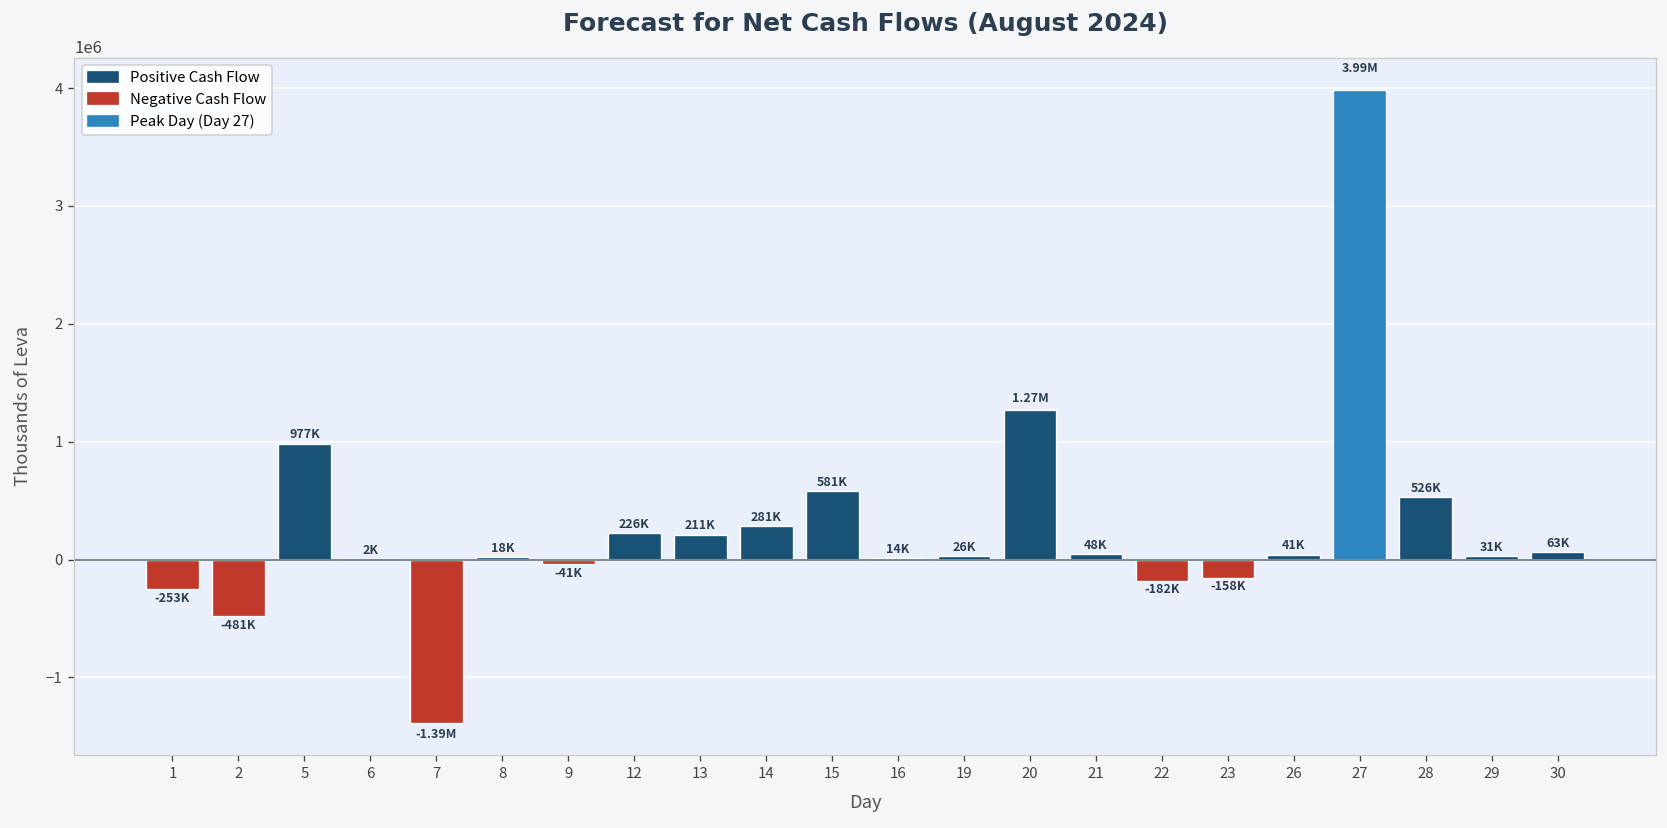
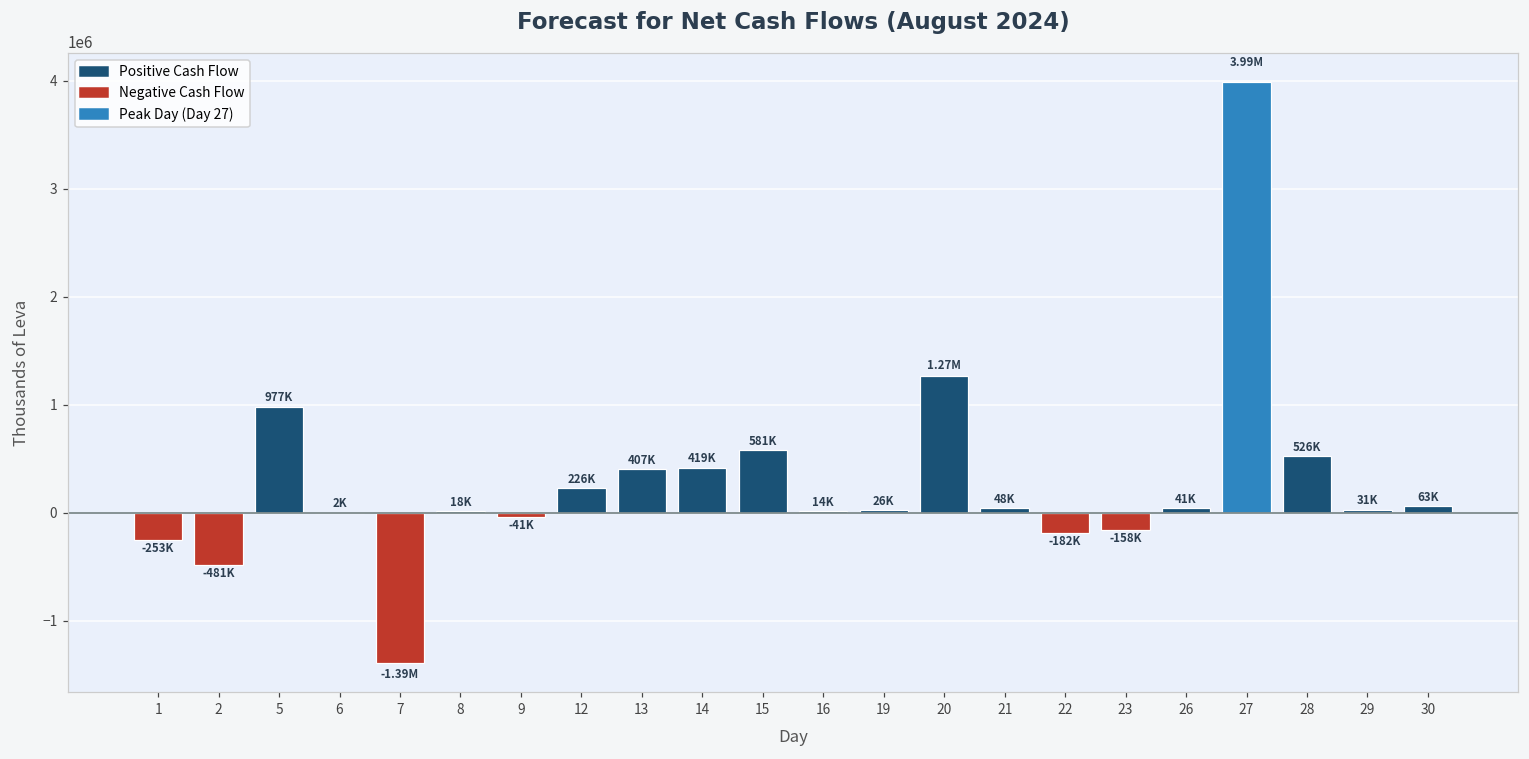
  {
    "1": "-253K",
    "2": "-481K",
    "5": "977K",
    "6": "2K",
    "7": "-1.39M",
    "8": "18K",
    "9": "-41K",
    "12": "226K",
-   "13": "211K",
-   "14": "281K",
+   "13": "407K",
+   "14": "419K",
    "15": "581K",
    "16": "14K",
    "19": "26K",
    "20": "1.27M",
    "21": "48K",
    "22": "-182K",
    "23": "-158K",
    "26": "41K",
    "27": "3.99M",
    "28": "526K",
    "29": "31K",
    "30": "63K"
  }
